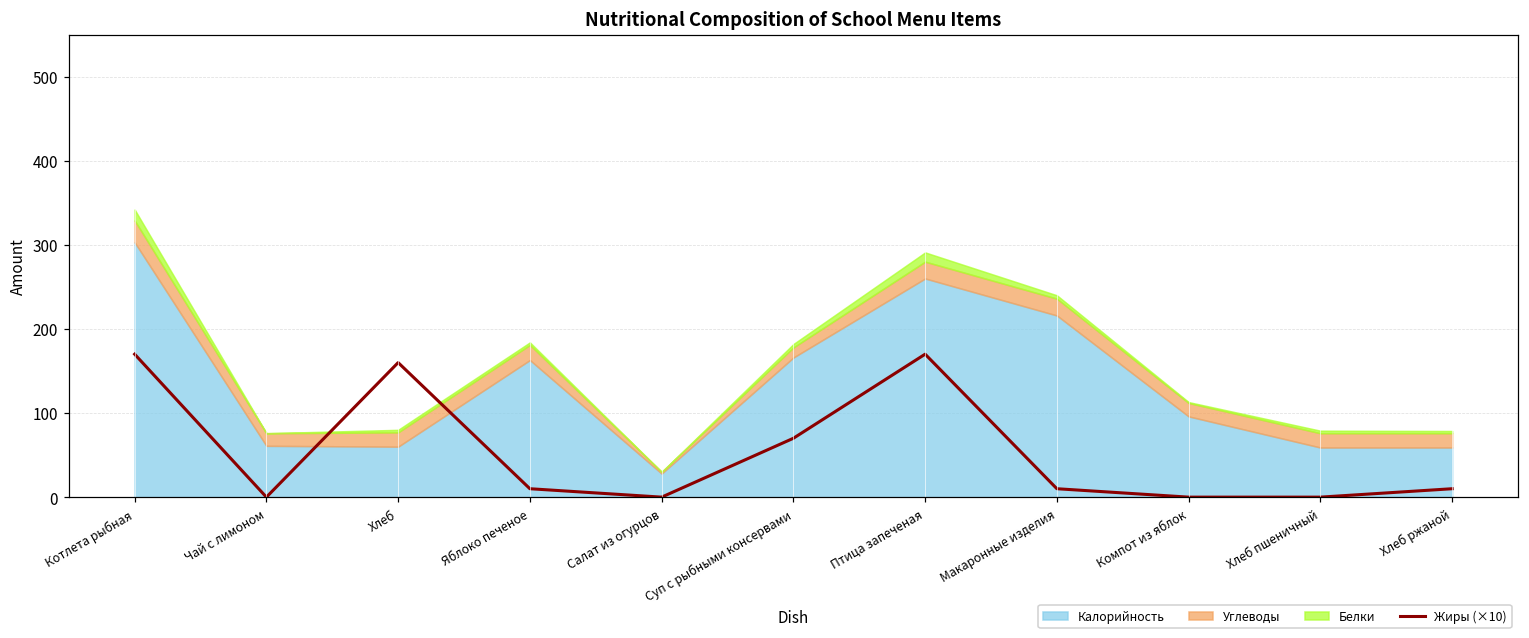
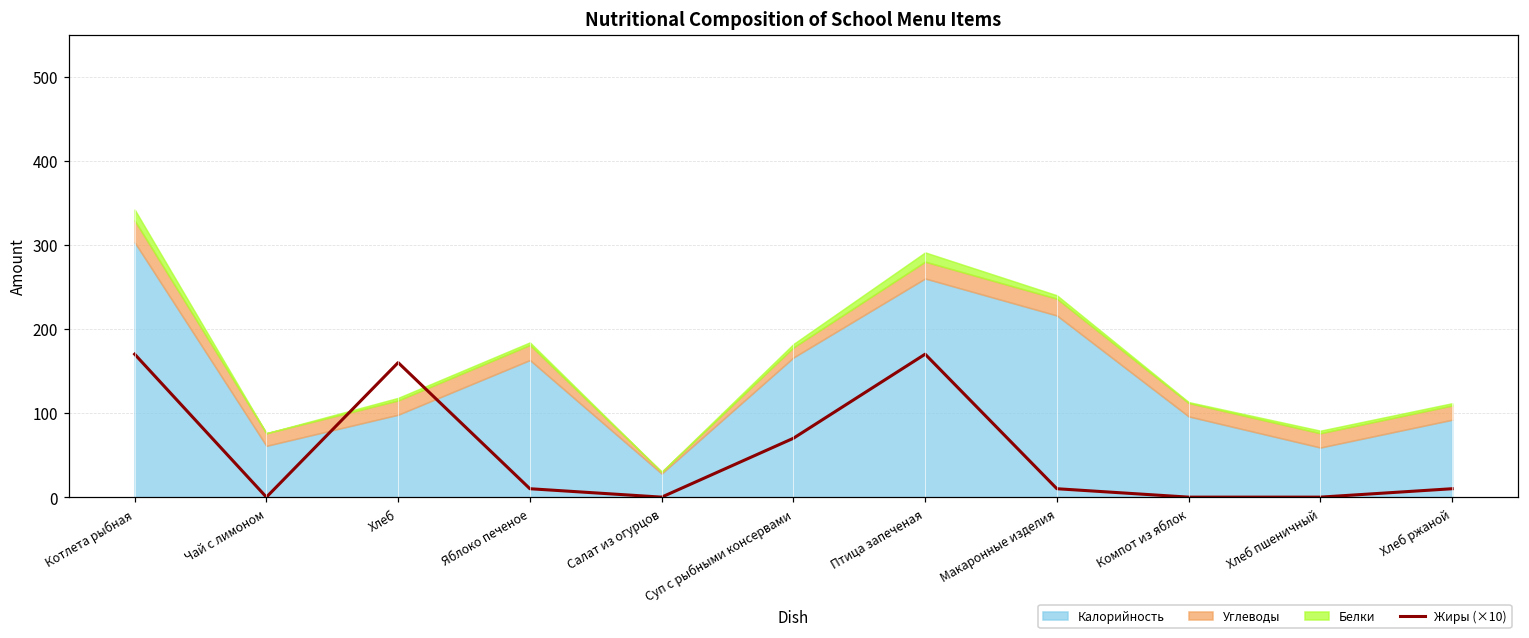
  {
    "Жиры (×10)": {
      "Котлета рыбная": 170,
      "Чай с лимоном": 0,
      "Хлеб": 160,
      "Яблоко печеное": 10,
      "Салат из огурцов": 0,
      "Суп с рыбными консервами": 70,
      "Птица запеченая": 170,
      "Макаронные изделия": 10,
      "Компот из яблок": 0,
      "Хлеб пшеничный": 0,
      "Хлеб ржаной": 10
    },
    "Калорийность": {
      "Котлета рыбная": 300,
      "Чай с лимоном": 60,
-     "Хлеб": 60,
+     "Хлеб": 100,
      "Яблоко печеное": 160,
      "Суп с рыбными консервами": 170,
      "Птица запеченая": 260,
      "Макаронные изделия": 220,
      "Компот из яблок": 100,
      "Хлеб пшеничный": 60,
-     "Хлеб ржаной": 60
+     "Хлеб ржаной": 90
    },
    "Углеводы": {
      "Котлета рыбная": 30,
      "Суп с рыбными консервами": 10,
      "Птица запеченая": 20,
      "Макаронные изделия": 20
    },
    "Белки": {
      "Котлета рыбная": 10,
      "Суп с рыбными консервами": 0,
      "Птица запеченая": 10,
      "Макаронные изделия": 0
    }
  }
